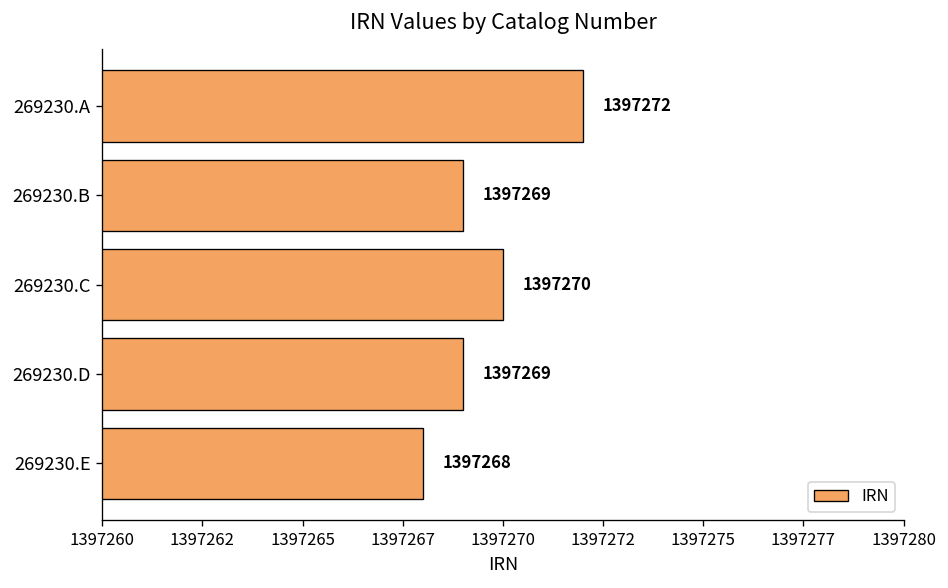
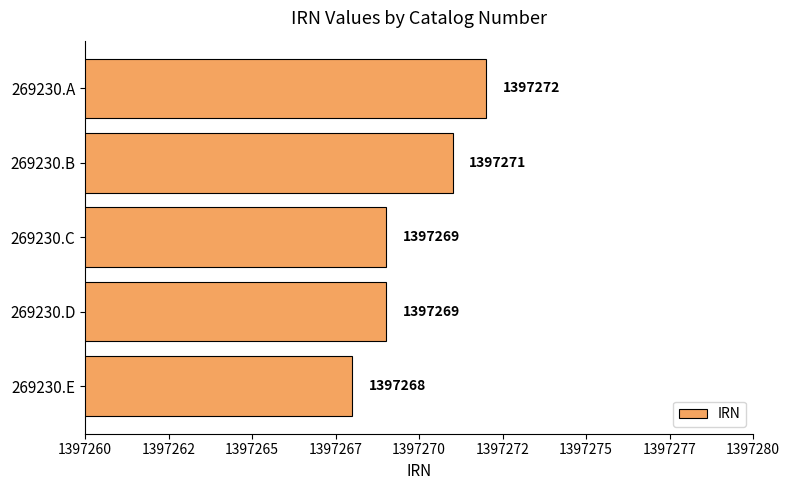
  {
    "269230.A": 1397272,
-   "269230.B": 1397269,
-   "269230.C": 1397270,
+   "269230.B": 1397271,
+   "269230.C": 1397269,
    "269230.D": 1397269,
    "269230.E": 1397268
  }
